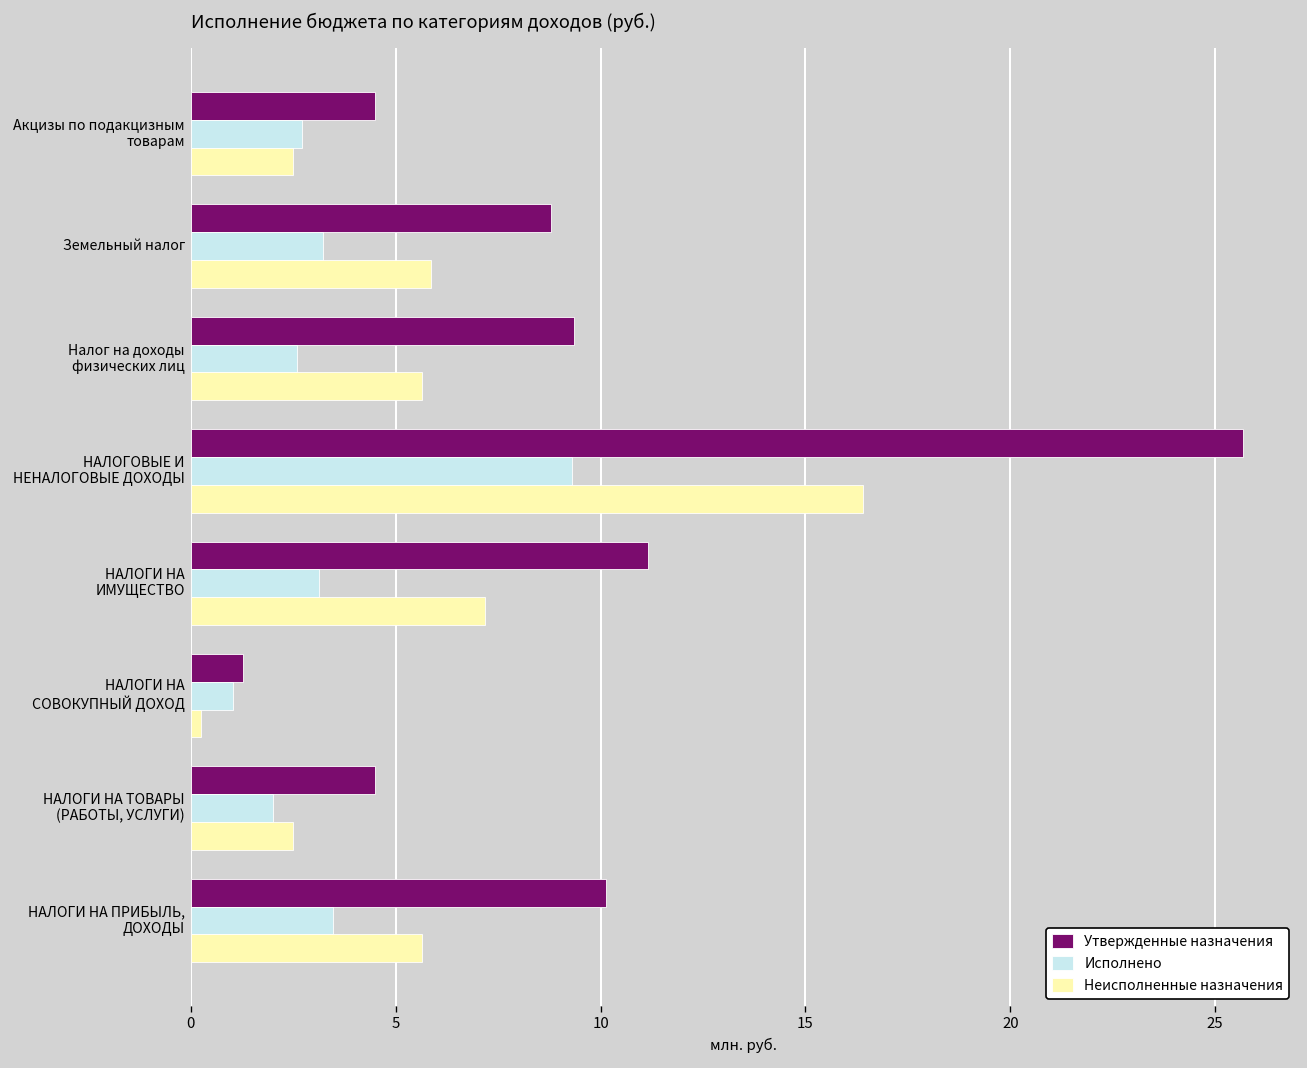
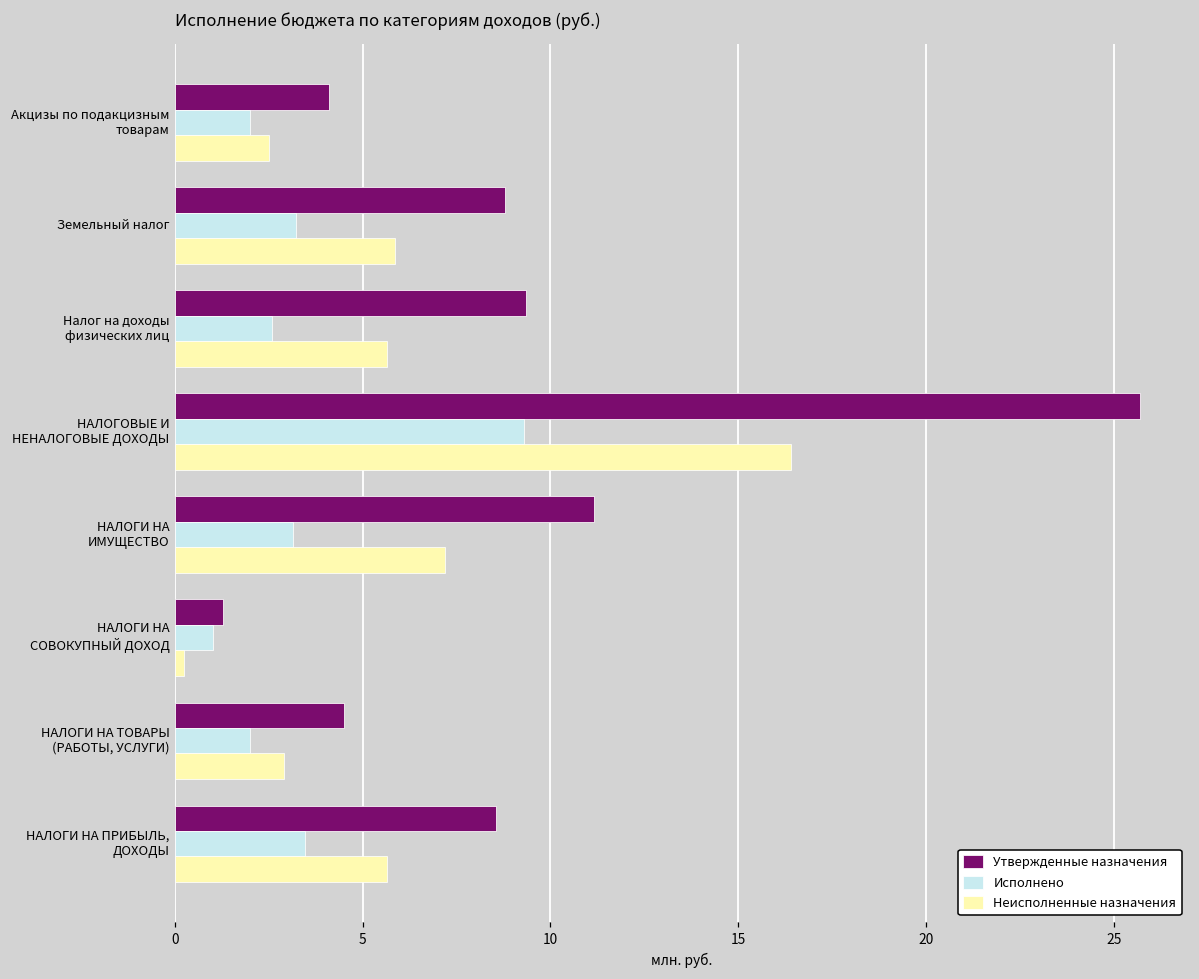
  {
    "Утвержденные назначения": {
-     "Акцизы по подакцизным товарам": 4.5,
+     "Акцизы по подакцизным товарам": 4.1,
      "Земельный налог": 8.8,
      "Налог на доходы физических лиц": 9.4,
      "НАЛОГОВЫЕ И НЕНАЛОГОВЫЕ ДОХОДЫ": 25.7,
      "НАЛОГИ НА ИМУЩЕСТВО": 11.2,
      "НАЛОГИ НА СОВОКУПНЫЙ ДОХОД": 1.3,
      "НАЛОГИ НА ТОВАРЫ (РАБОТЫ, УСЛУГИ)": 4.5,
-     "НАЛОГИ НА ПРИБЫЛЬ, ДОХОДЫ": 10.1
+     "НАЛОГИ НА ПРИБЫЛЬ, ДОХОДЫ": 8.5
    },
    "Исполнено": {
-     "Акцизы по подакцизным товарам": 2.7,
+     "Акцизы по подакцизным товарам": 2.0,
      "Земельный налог": 3.2,
      "Налог на доходы физических лиц": 2.6,
      "НАЛОГОВЫЕ И НЕНАЛОГОВЫЕ ДОХОДЫ": 9.3,
      "НАЛОГИ НА ИМУЩЕСТВО": 3.1,
      "НАЛОГИ НА СОВОКУПНЫЙ ДОХОД": 1.0,
      "НАЛОГИ НА ТОВАРЫ (РАБОТЫ, УСЛУГИ)": 2.0,
      "НАЛОГИ НА ПРИБЫЛЬ, ДОХОДЫ": 3.5
    },
    "Неисполненные назначения": {
      "Акцизы по подакцизным товарам": 2.5,
      "Земельный налог": 5.9,
      "Налог на доходы физических лиц": 5.6,
      "НАЛОГОВЫЕ И НЕНАЛОГОВЫЕ ДОХОДЫ": 16.4,
      "НАЛОГИ НА ИМУЩЕСТВО": 7.2,
      "НАЛОГИ НА СОВОКУПНЫЙ ДОХОД": 0.2,
-     "НАЛОГИ НА ТОВАРЫ (РАБОТЫ, УСЛУГИ)": 2.5,
+     "НАЛОГИ НА ТОВАРЫ (РАБОТЫ, УСЛУГИ)": 2.9,
      "НАЛОГИ НА ПРИБЫЛЬ, ДОХОДЫ": 5.6
    }
  }
